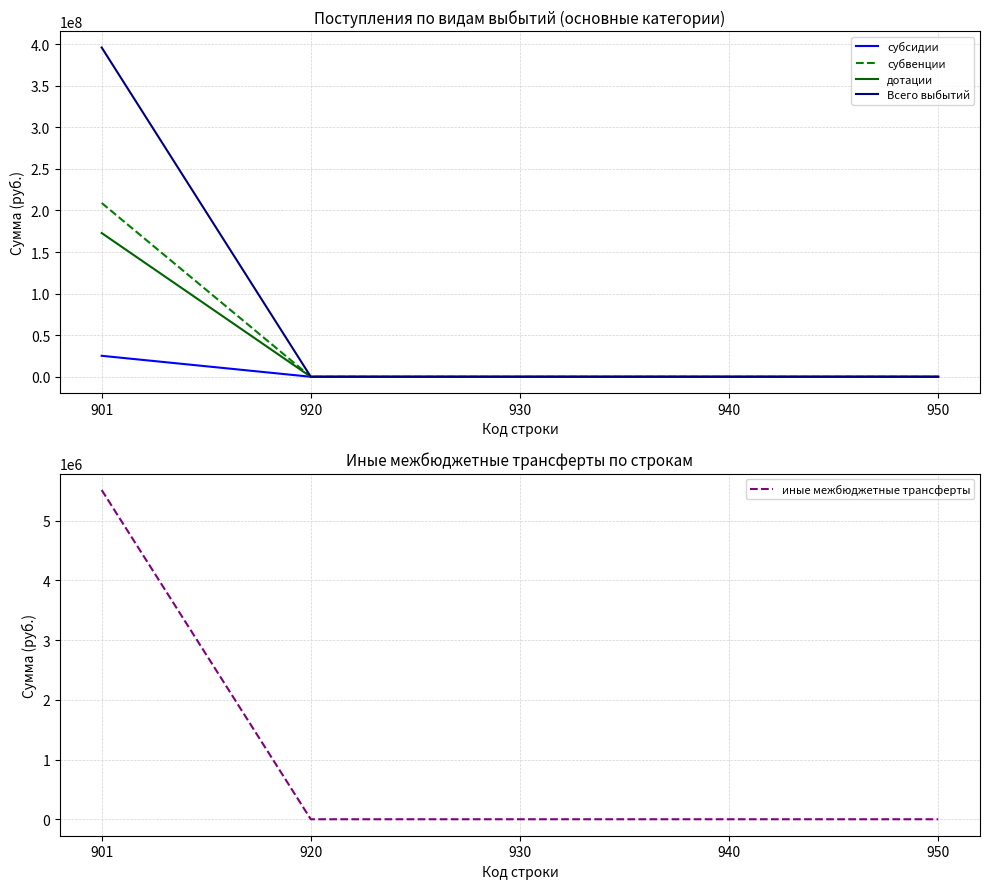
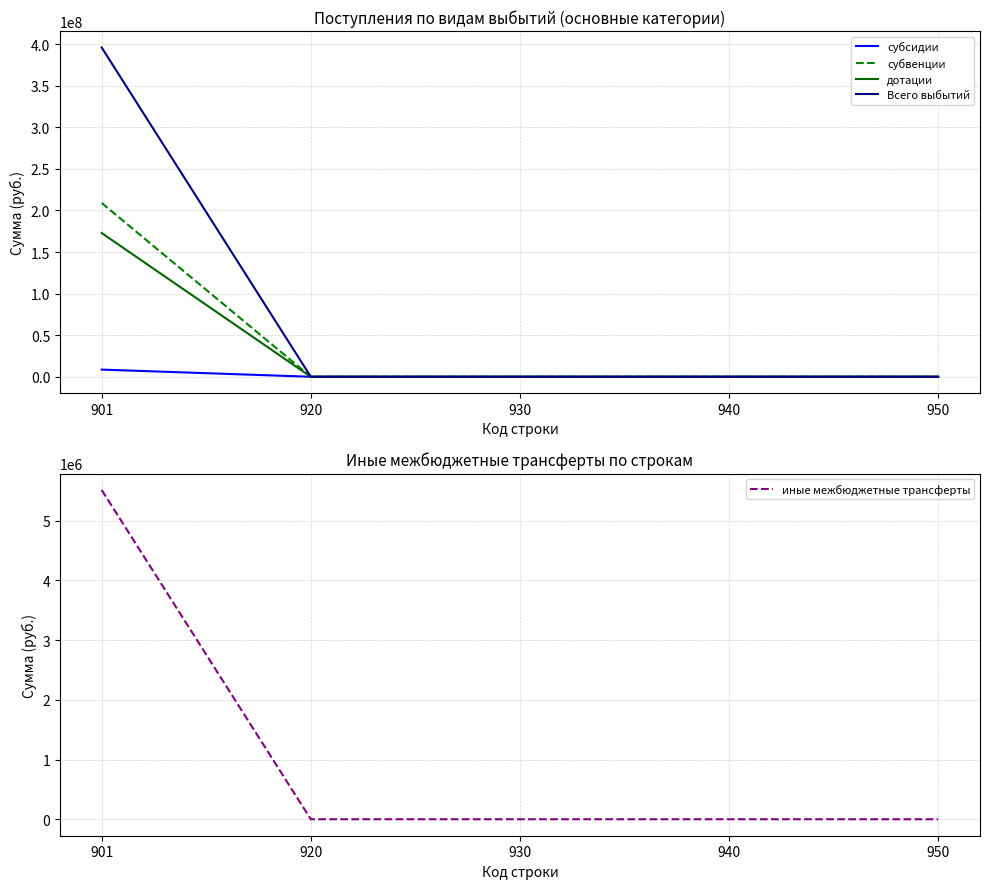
  {
    "Поступления по видам выбытий (основные категории)": {
      "субсидии": {
-       "901": 30000000
+       "901": 10000000
      },
      "Всего выбытий": {
        "901": 400000000
      }
    },
    "Иные межбюджетные трансферты по строкам": {
      "901": 5500000,
      "920": 0,
      "930": 0,
      "940": 0,
      "950": 0
    }
  }
